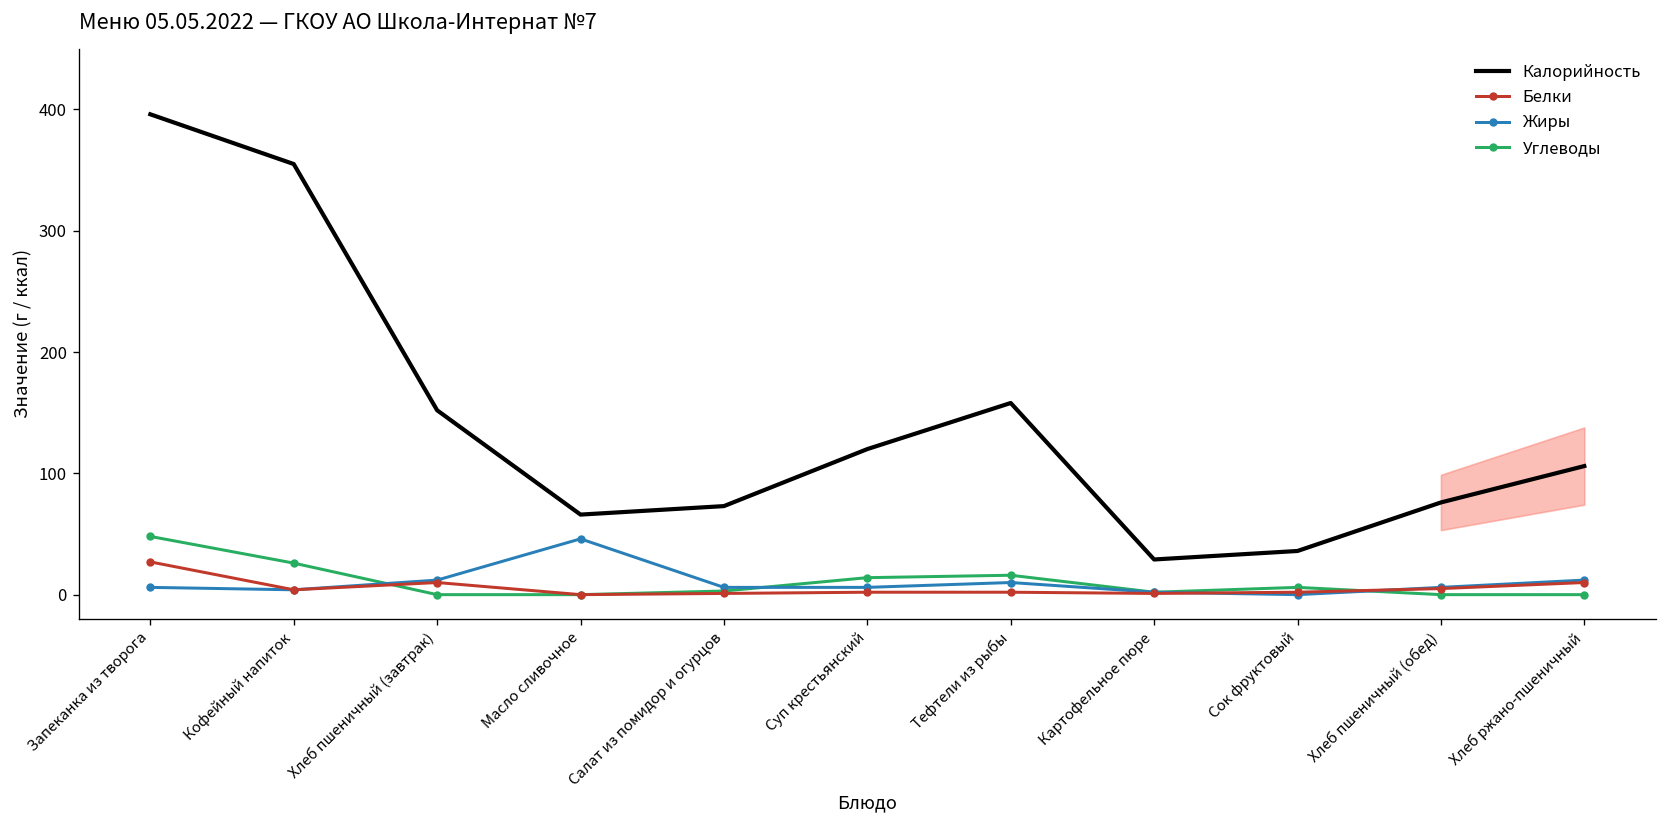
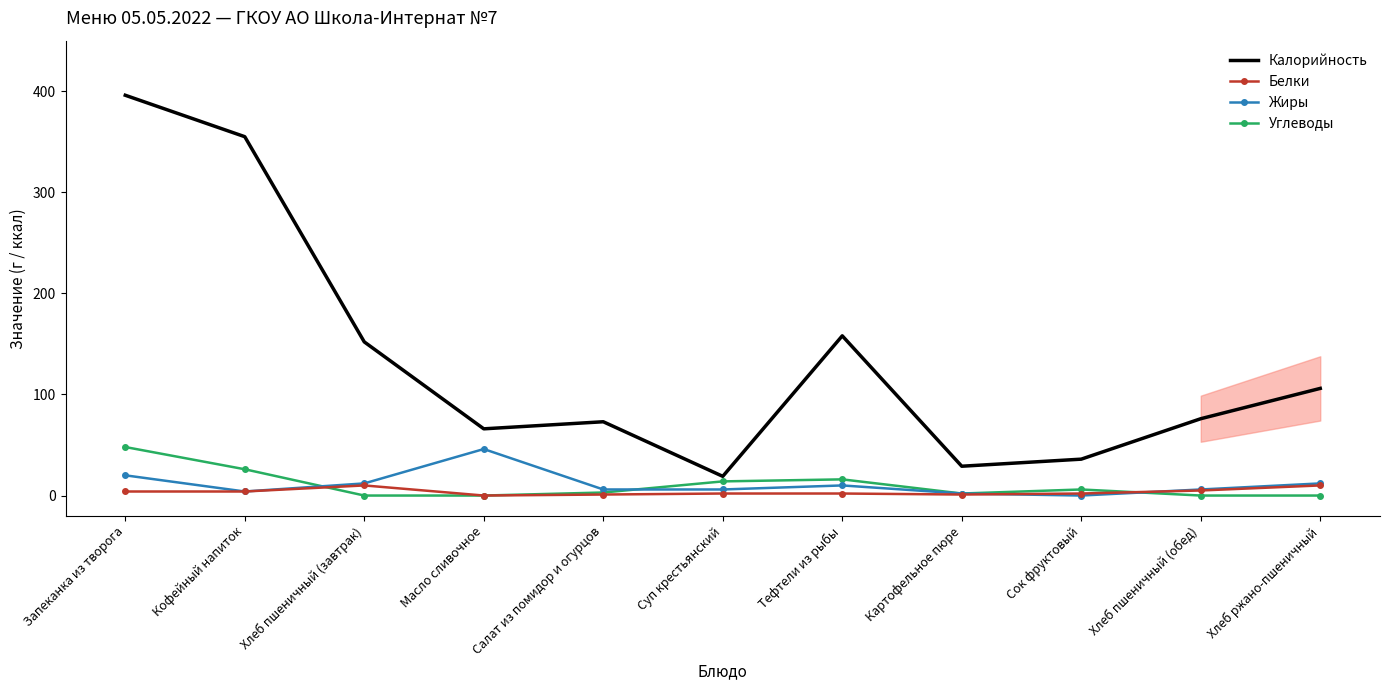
  {
    "Калорийность": {
      "Запеканка из творога": 396,
      "Кофейный напиток": 355,
      "Хлеб пшеничный (завтрак)": 152,
      "Масло сливочное": 66,
      "Салат из помидор и огурцов": 73,
-     "Суп крестьянский": 120,
+     "Суп крестьянский": 19,
      "Тефтели из рыбы": 158,
      "Картофельное пюре": 29,
      "Сок фруктовый": 36,
      "Хлеб пшеничный (обед)": 76,
      "Хлеб ржано-пшеничный": 106
    },
    "Белки": {
-     "Запеканка из творога": 27,
+     "Запеканка из творога": 4,
      "Суп крестьянский": 2,
      "Тефтели из рыбы": 2
    },
    "Жиры": {
-     "Запеканка из творога": 6,
+     "Запеканка из творога": 20,
      "Масло сливочное": 46,
      "Салат из помидор и огурцов": 6,
      "Суп крестьянский": 6,
      "Тефтели из рыбы": 10
    },
    "Углеводы": {
      "Запеканка из творога": 48,
      "Кофейный напиток": 26,
      "Хлеб пшеничный (завтрак)": 0,
      "Суп крестьянский": 14,
      "Тефтели из рыбы": 16,
      "Сок фруктовый": 6,
      "Хлеб пшеничный (обед)": 0,
      "Хлеб ржано-пшеничный": 0
    }
  }
